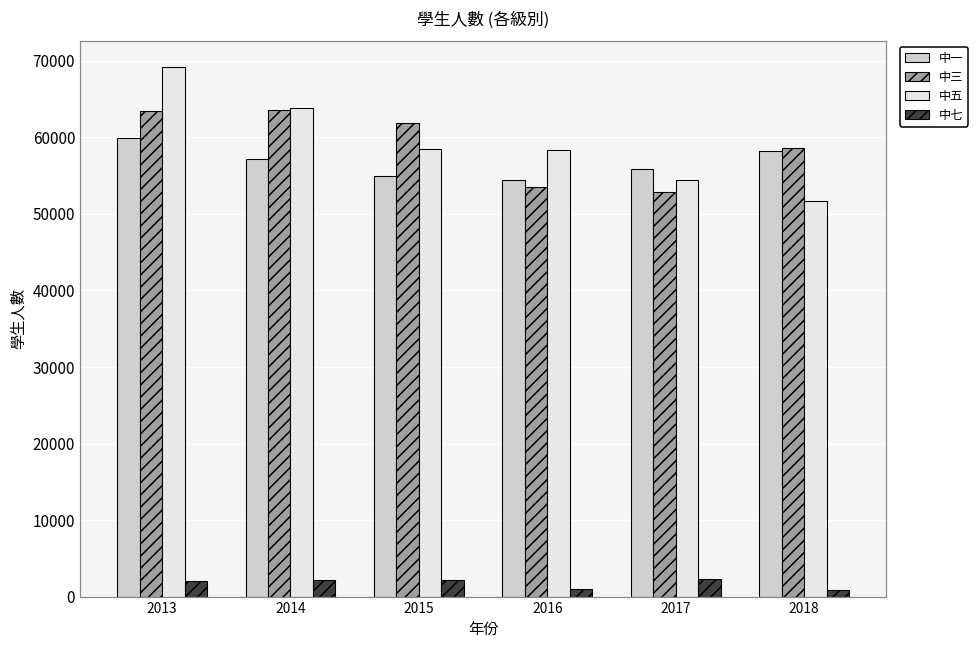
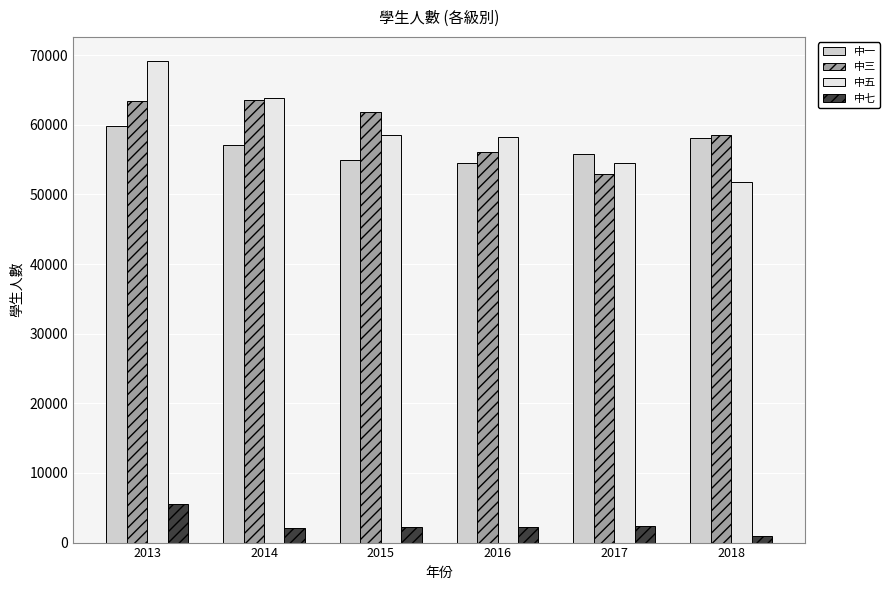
  {
    "中三": {
      "2013": 63000,
      "2014": 64000,
      "2015": 62000,
-     "2016": 53000,
+     "2016": 56000,
      "2017": 53000,
      "2018": 59000
    },
    "中七": {
-     "2013": 2000,
+     "2013": 6000,
      "2014": 2000,
      "2015": 2000,
-     "2016": 1000,
+     "2016": 2000,
      "2017": 2000,
      "2018": 1000
    }
  }
